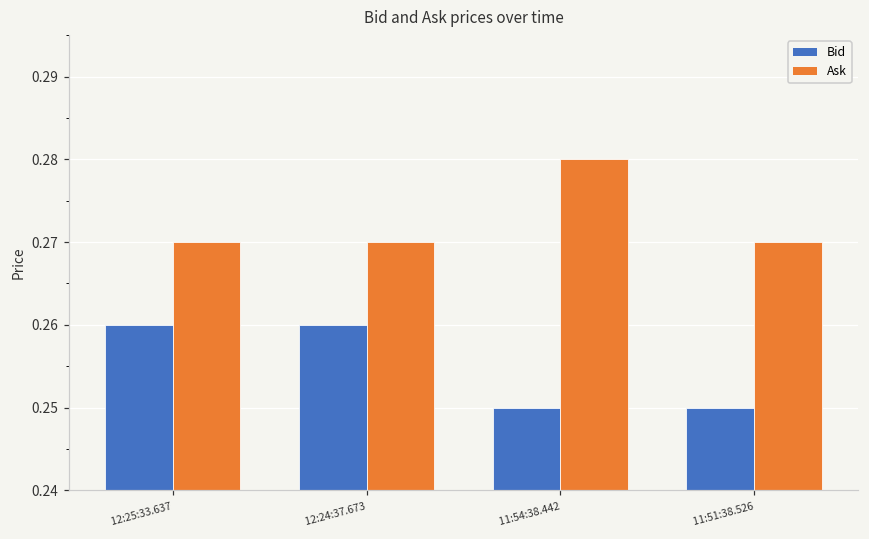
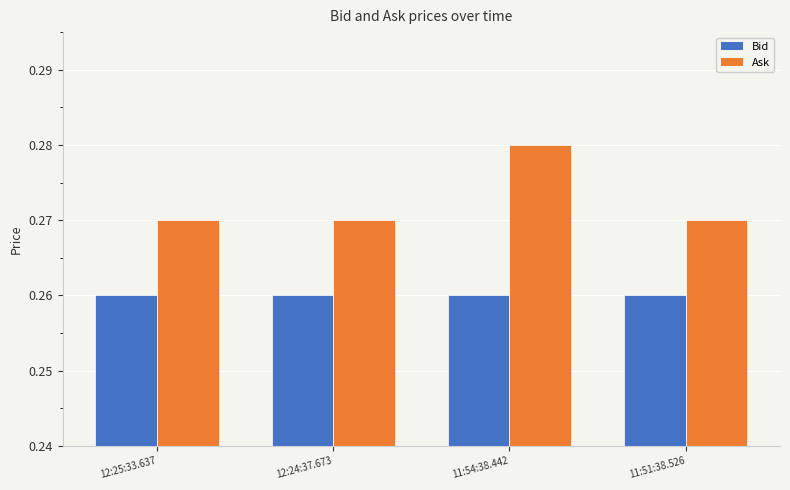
  {
    "Bid": {
      "12:25:33.637": 0.26,
      "12:24:37.673": 0.26,
-     "11:54:38.442": 0.25,
-     "11:51:38.526": 0.25
+     "11:54:38.442": 0.26,
+     "11:51:38.526": 0.26
    },
    "Ask": {
      "12:25:33.637": 0.27,
      "12:24:37.673": 0.27,
      "11:54:38.442": 0.28,
      "11:51:38.526": 0.27
    }
  }
